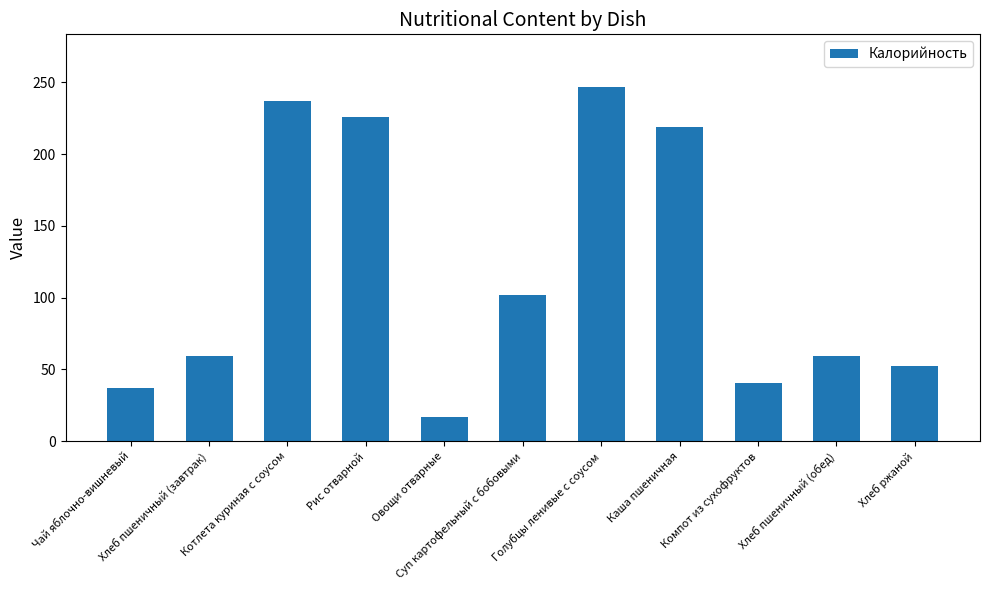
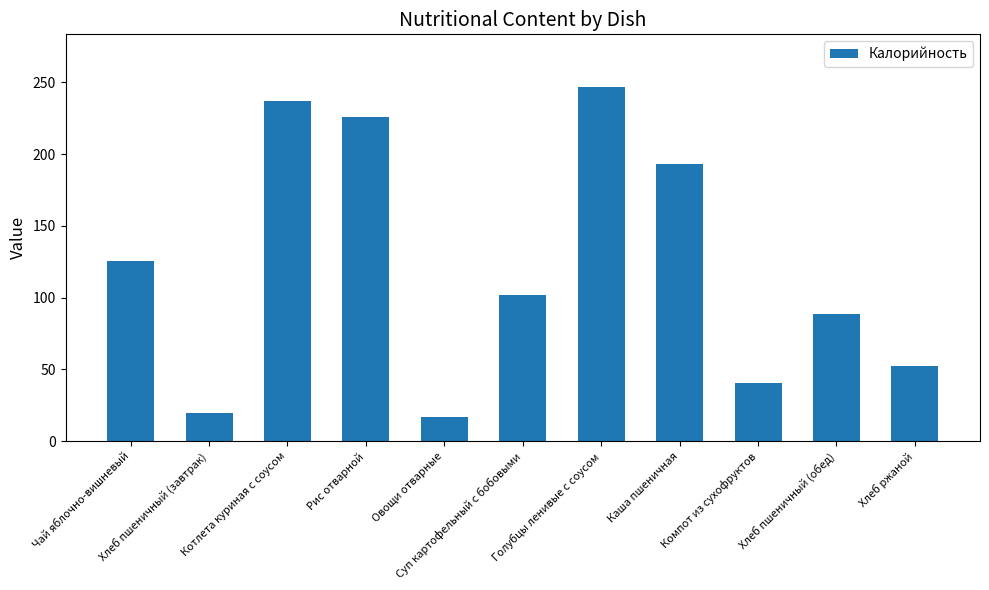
  {
-   "Чай яблочно-вишневый": 37,
-   "Хлеб пшеничный (завтрак)": 60,
+   "Чай яблочно-вишневый": 126,
+   "Хлеб пшеничный (завтрак)": 20,
    "Котлета куриная с соусом": 237,
    "Рис отварной": 226,
    "Овощи отварные": 17,
    "Суп картофельный с бобовыми": 102,
    "Голубцы ленивые с соусом": 246,
-   "Каша пшеничная": 219,
+   "Каша пшеничная": 193,
    "Компот из сухофруктов": 40,
-   "Хлеб пшеничный (обед)": 60,
+   "Хлеб пшеничный (обед)": 89,
    "Хлеб ржаной": 52
  }
